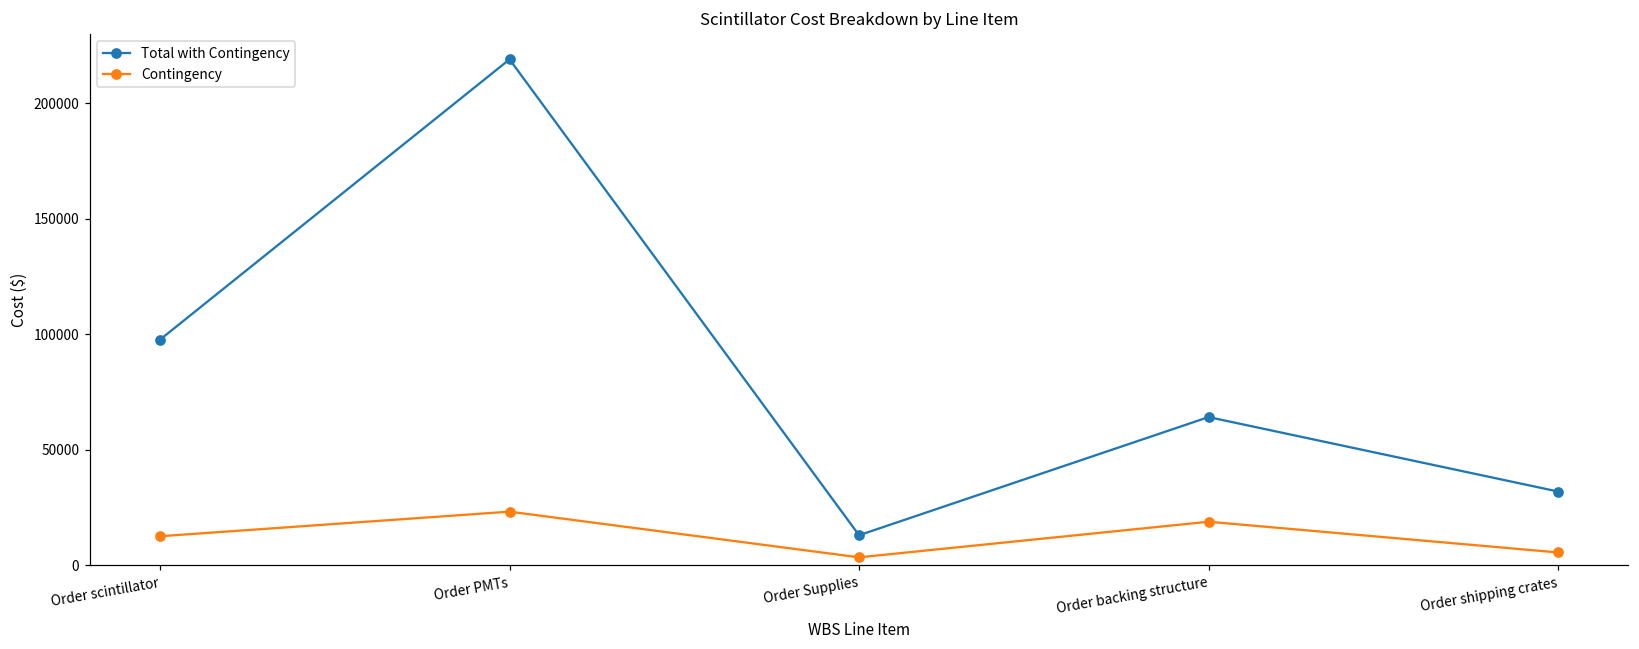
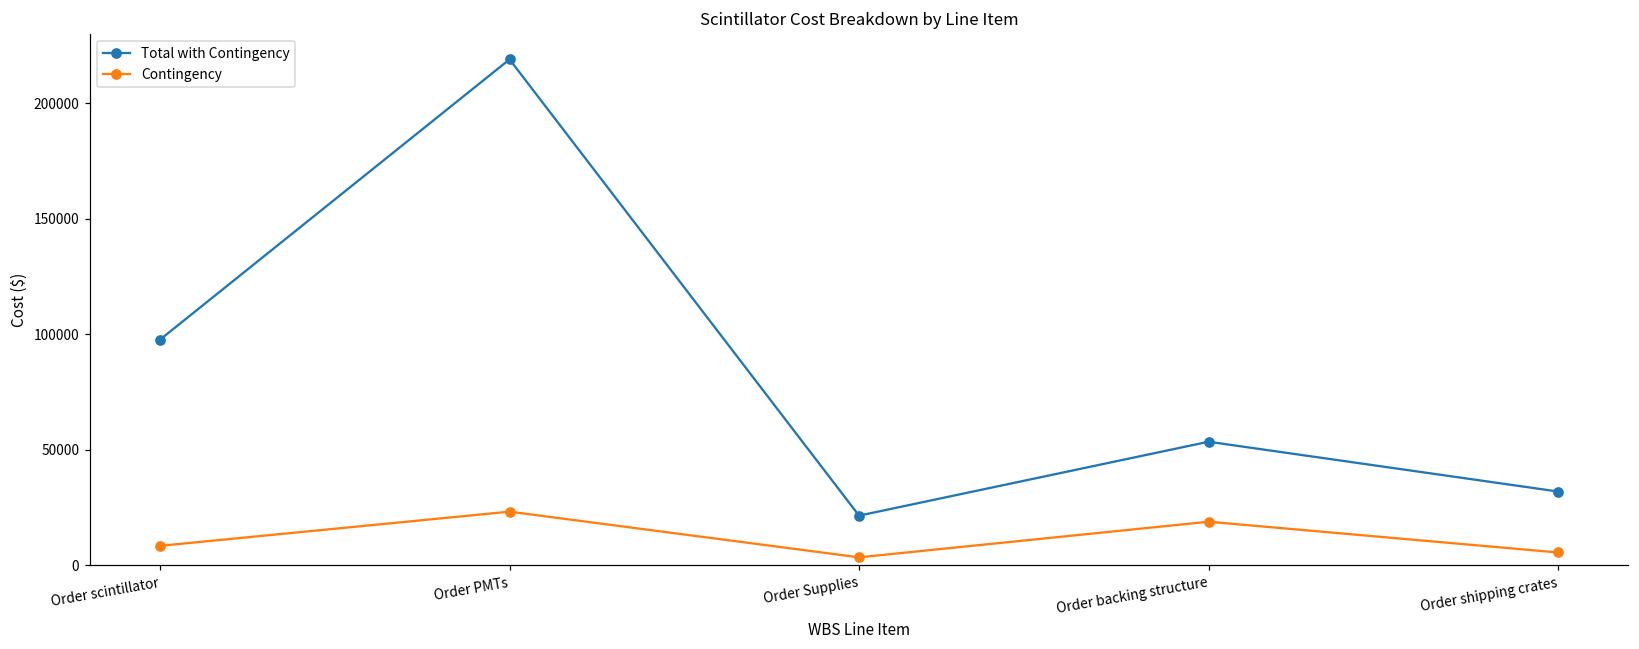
  {
    "Total with Contingency": {
      "Order scintillator": 98000,
      "Order PMTs": 219000,
-     "Order Supplies": 13000,
-     "Order backing structure": 64000,
+     "Order Supplies": 21000,
+     "Order backing structure": 54000,
      "Order shipping crates": 32000
    },
    "Contingency": {
-     "Order scintillator": 13000,
+     "Order scintillator": 8000,
      "Order PMTs": 23000,
      "Order Supplies": 3000,
      "Order backing structure": 19000,
      "Order shipping crates": 6000
    }
  }
